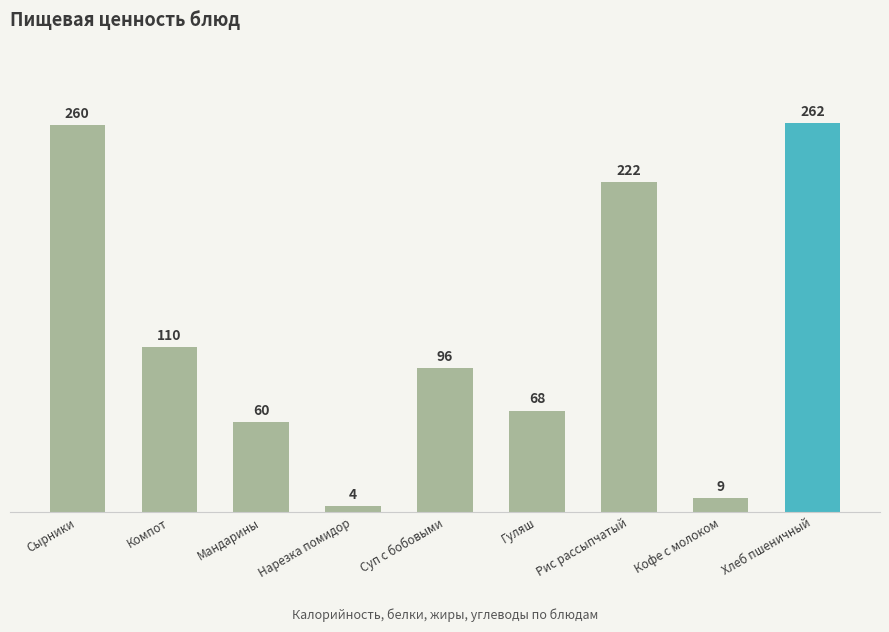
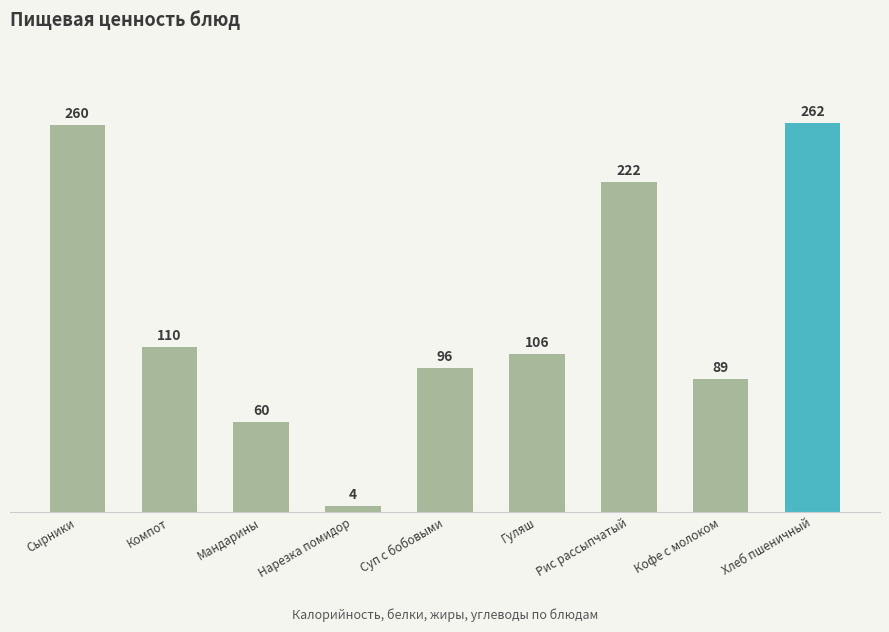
  {
    "Нарезка помидор": 4,
-   "Гуляш": 68,
+   "Гуляш": 106,
    "Рис рассыпчатый": 222,
-   "Кофе с молоком": 9,
+   "Кофе с молоком": 89,
    "Хлеб пшеничный": 262
  }
